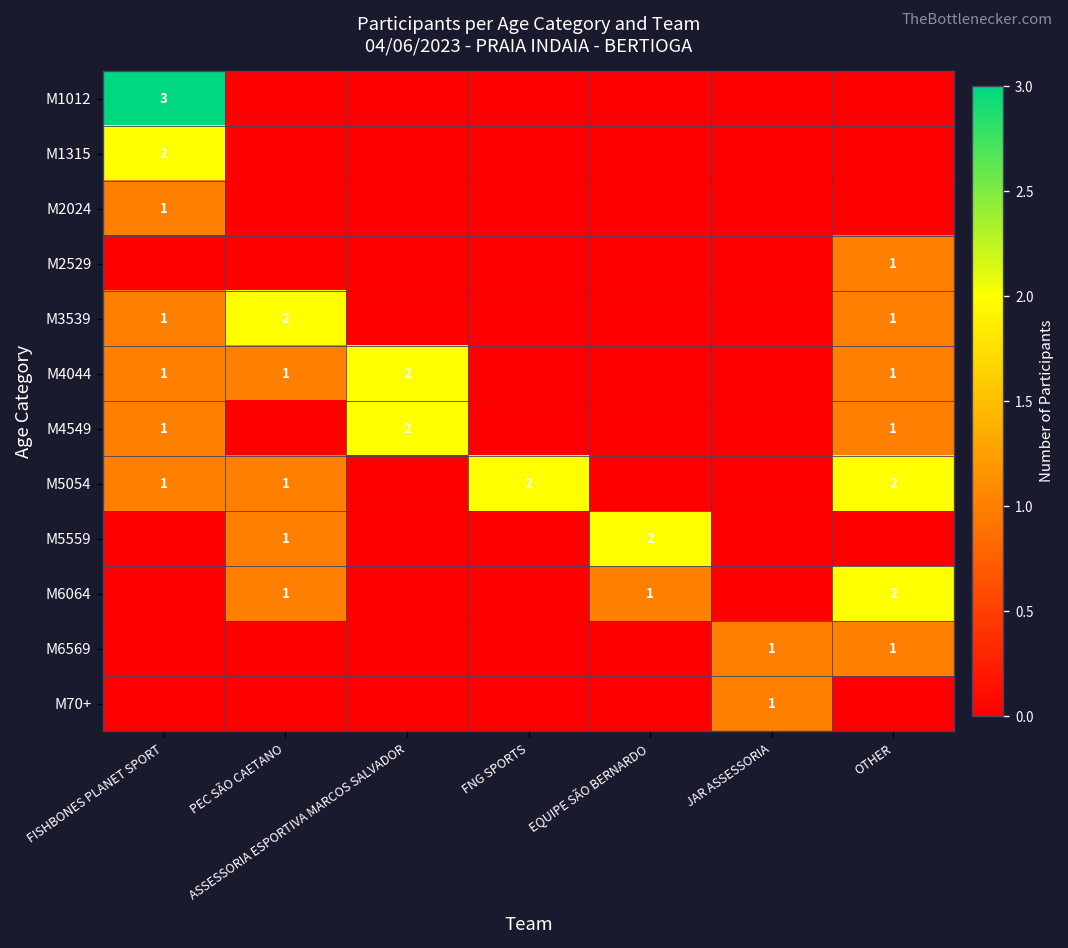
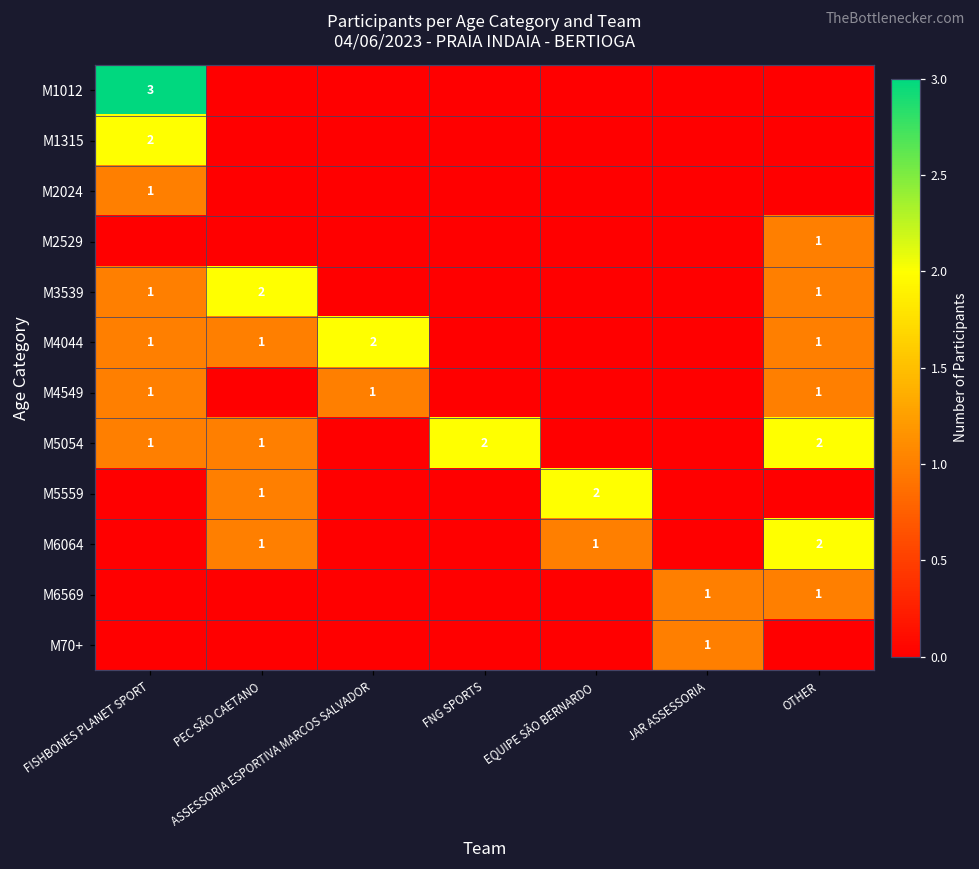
  {
    "M1012": {
      "FISHBONES PLANET SPORT": 3
    },
    "M1315": {
      "FISHBONES PLANET SPORT": 2
    },
    "M2024": {
      "FISHBONES PLANET SPORT": 1
    },
    "M2529": {
      "OTHER": 1
    },
    "M3539": {
      "FISHBONES PLANET SPORT": 1,
      "PEC SÃO CAETANO": 2,
      "OTHER": 1
    },
    "M4044": {
      "FISHBONES PLANET SPORT": 1,
      "PEC SÃO CAETANO": 1,
      "ASSESSORIA ESPORTIVA MARCOS SALVADOR": 2,
      "OTHER": 1
    },
    "M4549": {
      "FISHBONES PLANET SPORT": 1,
-     "ASSESSORIA ESPORTIVA MARCOS SALVADOR": 2,
+     "ASSESSORIA ESPORTIVA MARCOS SALVADOR": 1,
      "OTHER": 1
    },
    "M5054": {
      "FISHBONES PLANET SPORT": 1,
      "PEC SÃO CAETANO": 1,
      "FNG SPORTS": 2,
      "OTHER": 2
    },
    "M5559": {
      "PEC SÃO CAETANO": 1,
      "EQUIPE SÃO BERNARDO": 2
    },
    "M6064": {
      "PEC SÃO CAETANO": 1,
      "EQUIPE SÃO BERNARDO": 1,
      "OTHER": 2
    },
    "M6569": {
      "JAR ASSESSORIA": 1,
      "OTHER": 1
    },
    "M70+": {
      "JAR ASSESSORIA": 1
    }
  }
